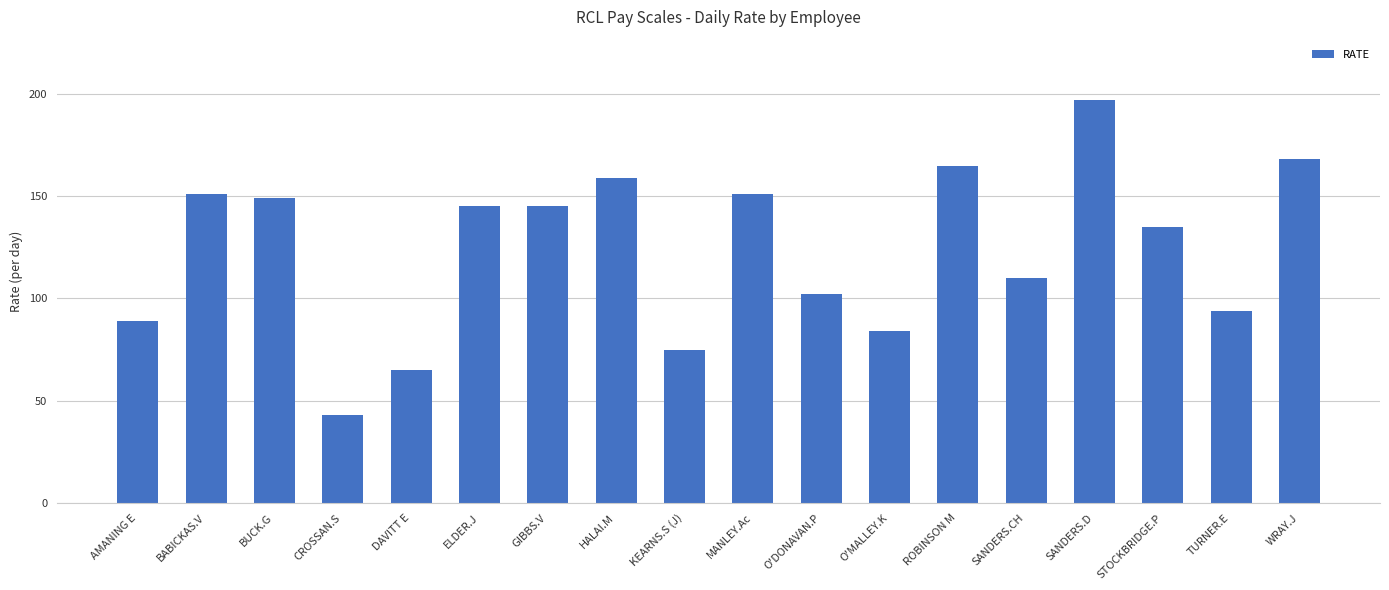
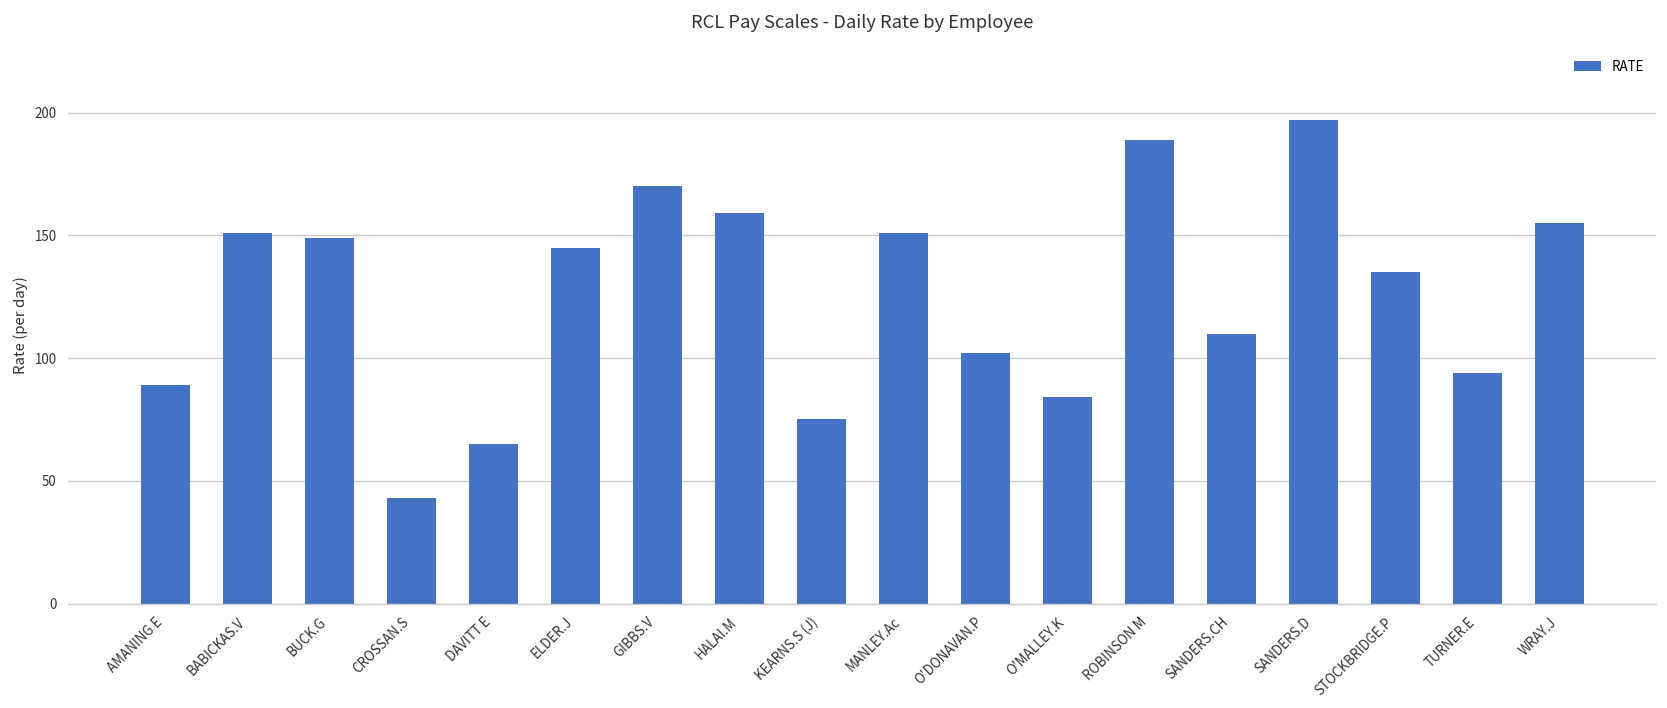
  {
    "AMANING E": 89,
    "BABICKAS.V": 151,
    "BUCK.G": 149,
    "CROSSAN.S": 43,
    "DAVITT E": 65,
    "ELDER.J": 145,
-   "GIBBS.V": 145,
+   "GIBBS.V": 170,
    "HALAI.M": 159,
    "KEARNS.S (J)": 75,
    "MANLEY.Ac": 151,
    "O'DONAVAN.P": 102,
    "O'MALLEY.K": 84,
-   "ROBINSON M": 165,
+   "ROBINSON M": 189,
    "SANDERS.CH": 110,
    "SANDERS.D": 197,
    "STOCKBRIDGE.P": 135,
    "TURNER.E": 94,
-   "WRAY.J": 168
+   "WRAY.J": 155
  }
